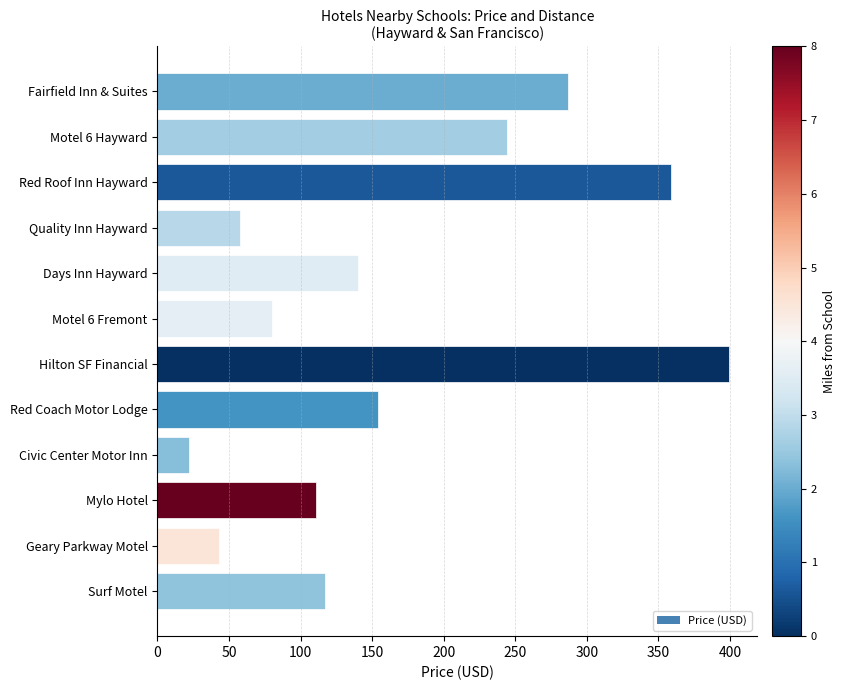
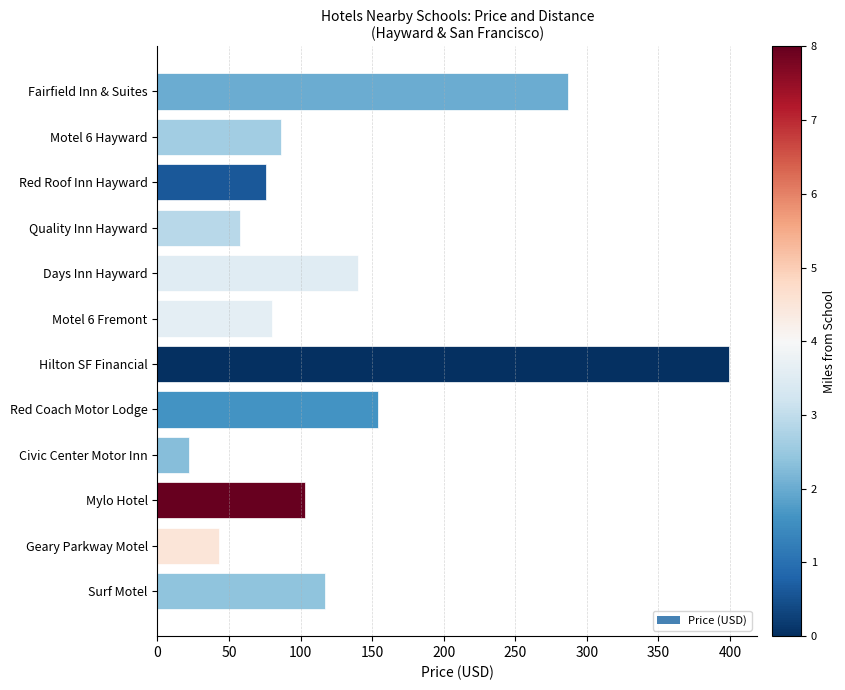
  {
    "Fairfield Inn & Suites": 287,
-   "Motel 6 Hayward": 244,
-   "Red Roof Inn Hayward": 359,
+   "Motel 6 Hayward": 86,
+   "Red Roof Inn Hayward": 76,
    "Quality Inn Hayward": 58,
    "Days Inn Hayward": 140,
    "Motel 6 Fremont": 80,
    "Hilton SF Financial": 399,
    "Red Coach Motor Lodge": 154,
    "Civic Center Motor Inn": 22,
-   "Mylo Hotel": 111,
+   "Mylo Hotel": 103,
    "Geary Parkway Motel": 43,
    "Surf Motel": 117
  }
